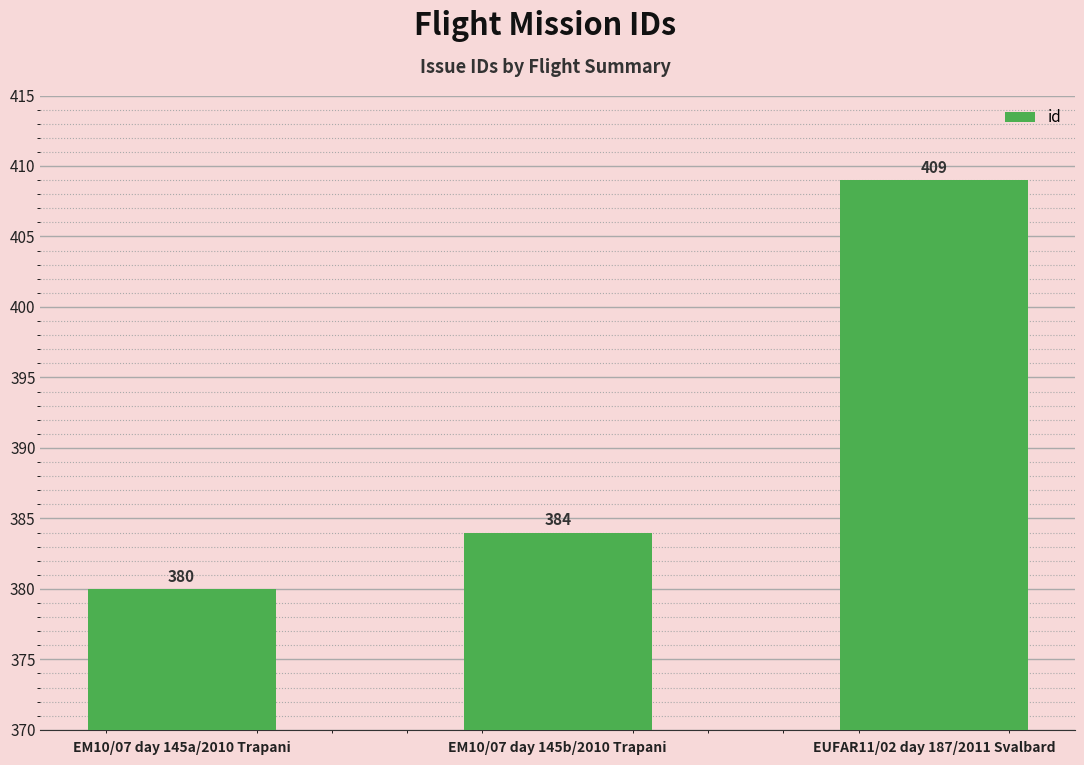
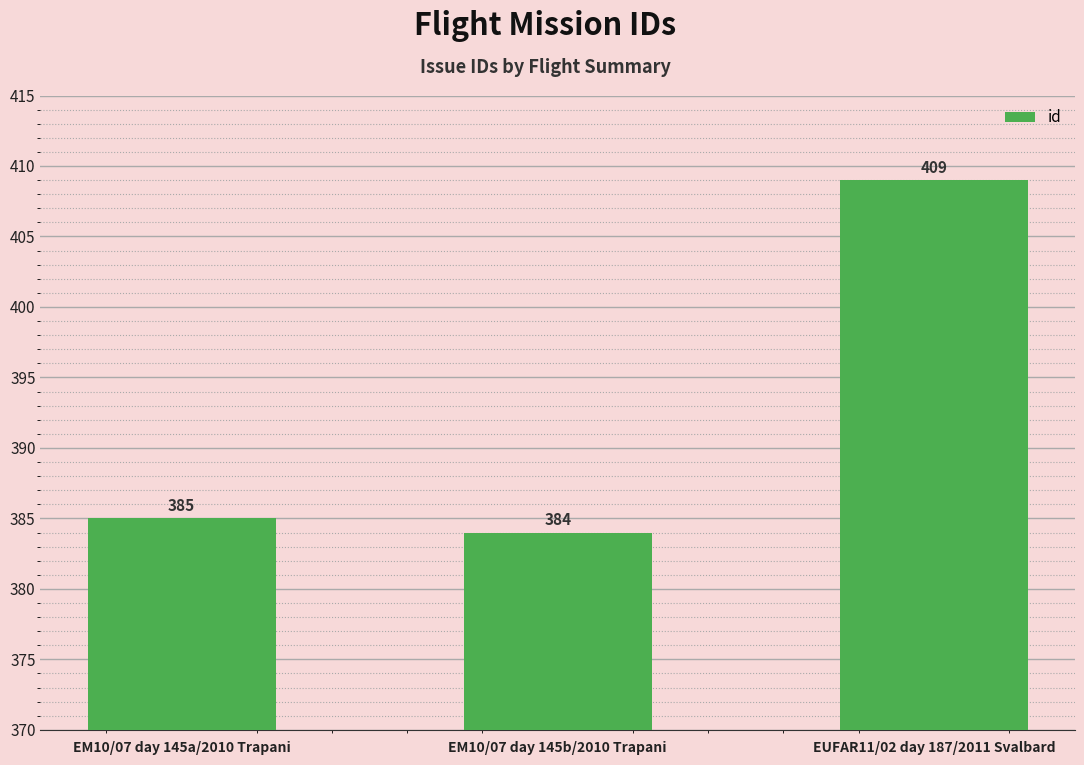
  {
-   "EM10/07 day 145a/2010 Trapani": 380,
+   "EM10/07 day 145a/2010 Trapani": 385,
    "EM10/07 day 145b/2010 Trapani": 384,
    "EUFAR11/02 day 187/2011 Svalbard": 409
  }
